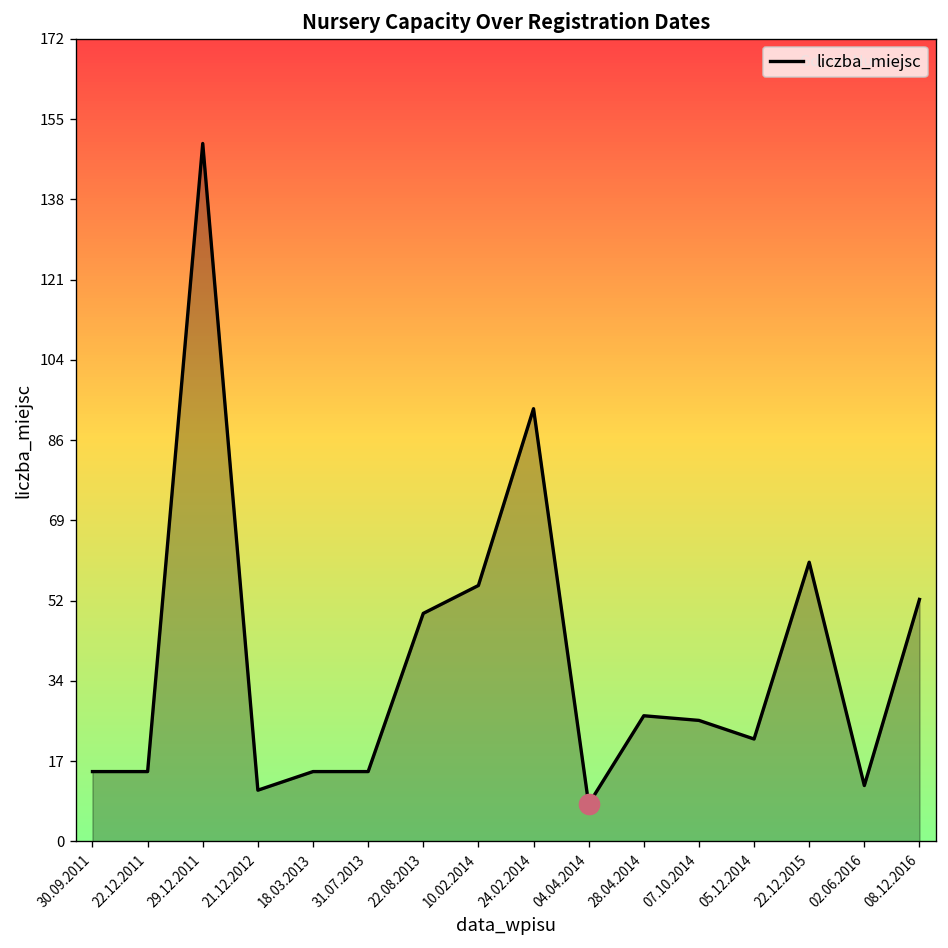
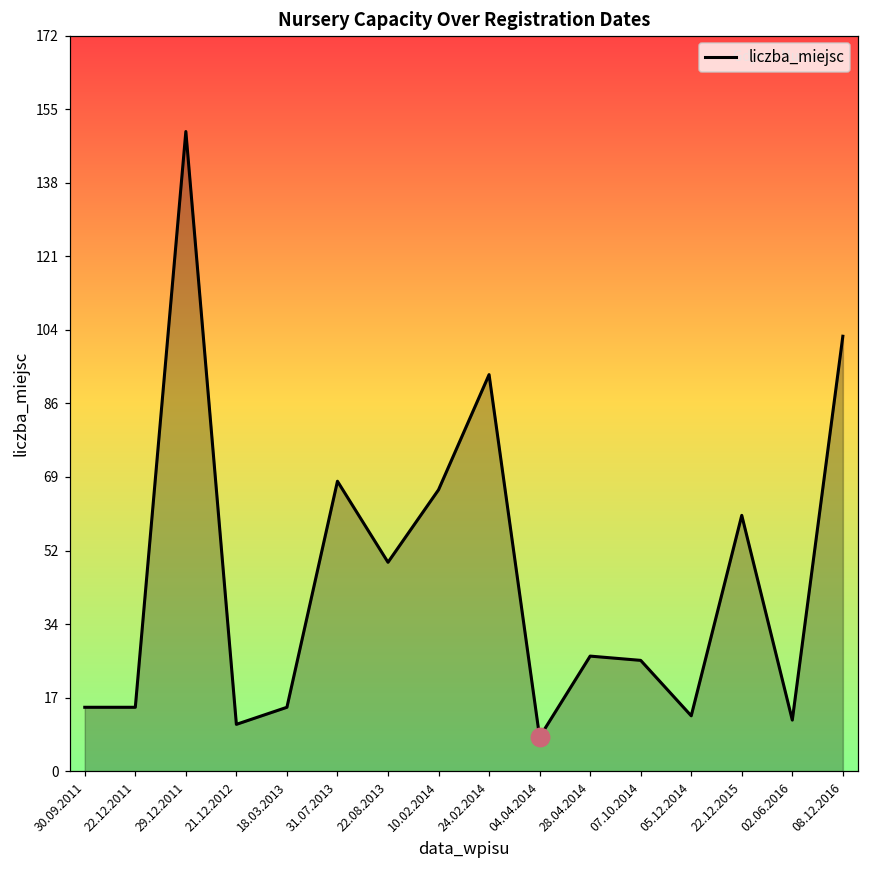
  {
    "liczba_miejsc": {
      "30.09.2011": 15,
      "22.12.2011": 15,
      "29.12.2011": 150,
      "21.12.2012": 11,
      "18.03.2013": 15,
-     "31.07.2013": 15,
+     "31.07.2013": 68,
      "22.08.2013": 49,
-     "10.02.2014": 55,
+     "10.02.2014": 66,
      "24.02.2014": 93,
      "28.04.2014": 27,
      "07.10.2014": 26,
-     "05.12.2014": 22,
+     "05.12.2014": 13,
      "22.12.2015": 60,
      "02.06.2016": 12,
-     "08.12.2016": 52
+     "08.12.2016": 102
    }
  }
